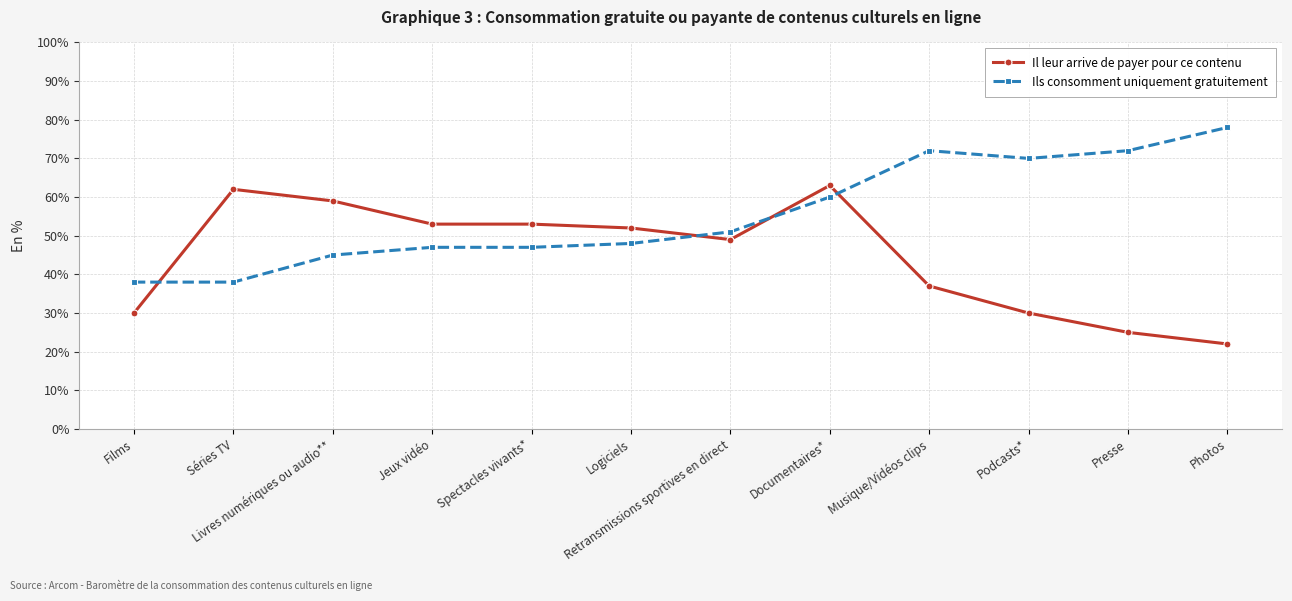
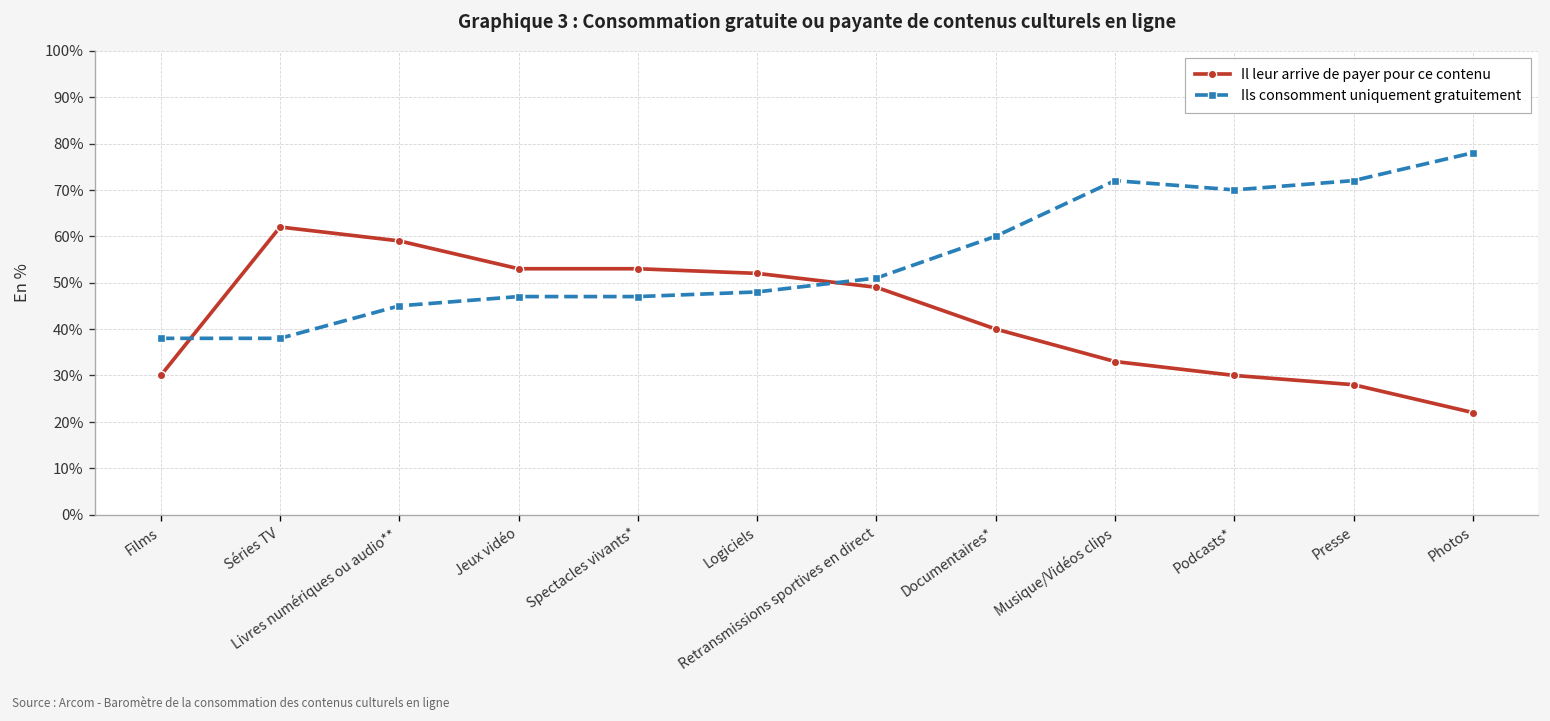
  {
    "Il leur arrive de payer pour ce contenu": {
      "Films": "30%",
      "Séries TV": "62%",
      "Livres numériques ou audio**": "59%",
      "Jeux vidéo": "53%",
      "Spectacles vivants*": "53%",
      "Logiciels": "52%",
      "Retransmissions sportives en direct": "49%",
-     "Documentaires*": "63%",
-     "Musique/Vidéos clips": "37%",
+     "Documentaires*": "40%",
+     "Musique/Vidéos clips": "33%",
      "Podcasts*": "30%",
-     "Presse": "25%",
+     "Presse": "28%",
      "Photos": "22%"
    },
    "Ils consomment uniquement gratuitement": {
      "Films": "38%",
      "Séries TV": "38%",
      "Livres numériques ou audio**": "45%",
      "Jeux vidéo": "47%",
      "Spectacles vivants*": "47%",
      "Logiciels": "48%",
      "Retransmissions sportives en direct": "51%",
      "Documentaires*": "60%",
      "Musique/Vidéos clips": "72%",
      "Podcasts*": "70%",
      "Presse": "72%",
      "Photos": "78%"
    }
  }
